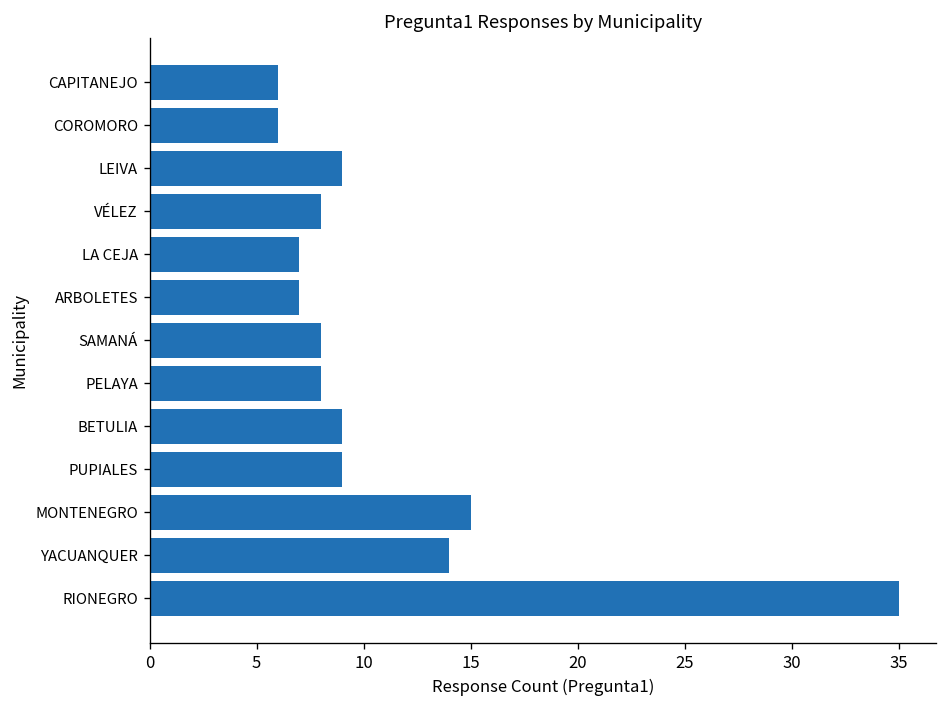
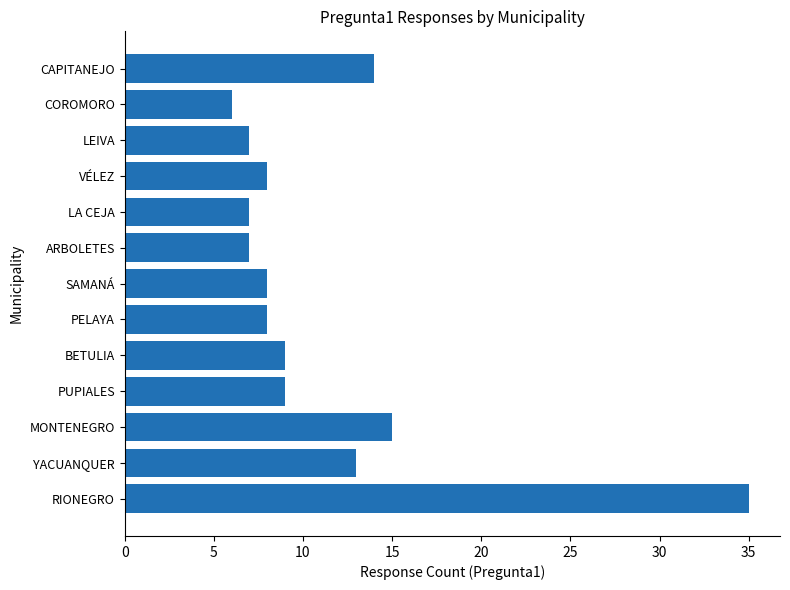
  {
-   "CAPITANEJO": 6,
+   "CAPITANEJO": 14,
    "COROMORO": 6,
-   "LEIVA": 9,
+   "LEIVA": 7,
    "VÉLEZ": 8,
    "LA CEJA": 7,
    "ARBOLETES": 7,
    "SAMANÁ": 8,
    "PELAYA": 8,
    "BETULIA": 9,
    "PUPIALES": 9,
    "MONTENEGRO": 15,
-   "YACUANQUER": 14,
+   "YACUANQUER": 13,
    "RIONEGRO": 35
  }
